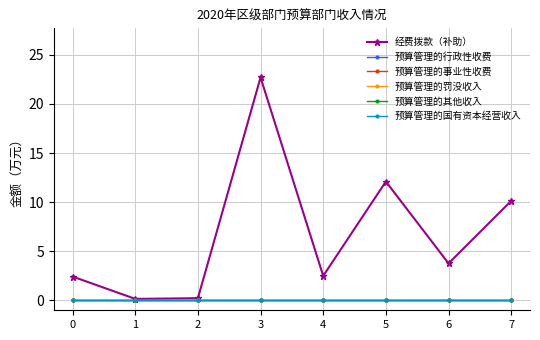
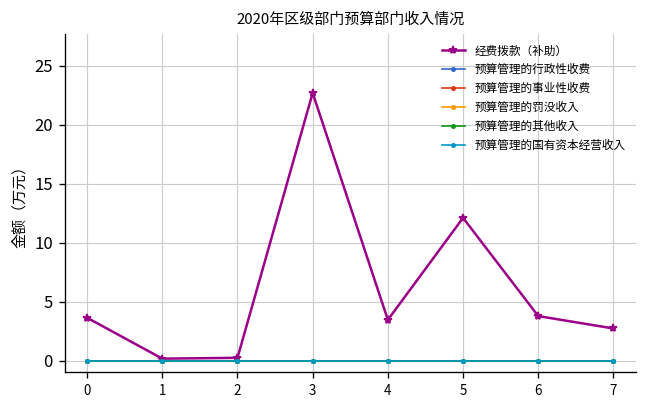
  {
    "经费拨款（补助）": {
-     "0": 2,
+     "0": 4,
      "3": 23,
-     "4": 2.5,
+     "4": 3.5,
      "5": 12,
      "6": 4,
-     "7": 10
+     "7": 3
    },
    "预算管理的国有资本经营收入": {
      "0": 0,
      "3": 0,
      "4": 0,
      "5": 0,
      "6": 0,
      "7": 0
    }
  }
